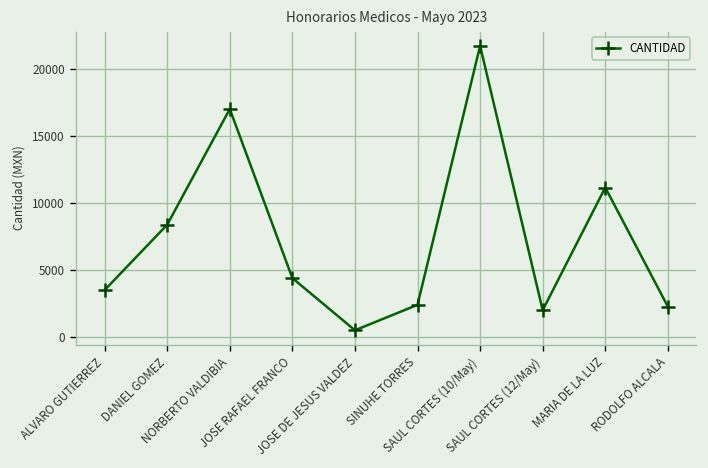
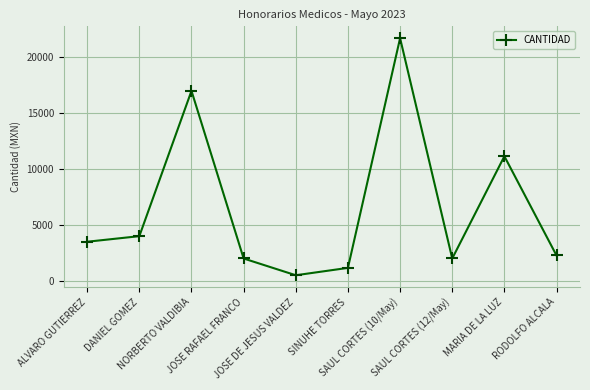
  {
    "ALVARO GUTIERREZ": 3500,
-   "DANIEL GOMEZ": 8400,
+   "DANIEL GOMEZ": 4000,
    "NORBERTO VALDIBIA": 17000,
-   "JOSE RAFAEL FRANCO": 4400,
+   "JOSE RAFAEL FRANCO": 2000,
    "JOSE DE JESUS VALDEZ": 500,
-   "SINUHE TORRES": 2400,
+   "SINUHE TORRES": 1200,
    "SAUL CORTES (10/May)": 21700,
    "SAUL CORTES (12/May)": 2000,
    "MARIA DE LA LUZ": 11200,
    "RODOLFO ALCALA": 2300
  }
